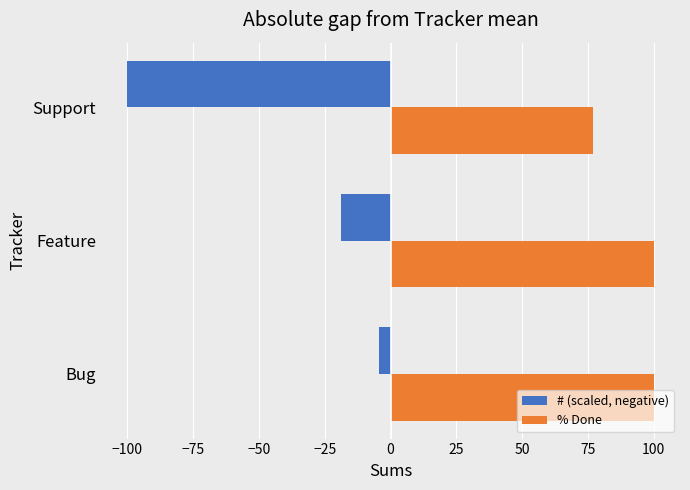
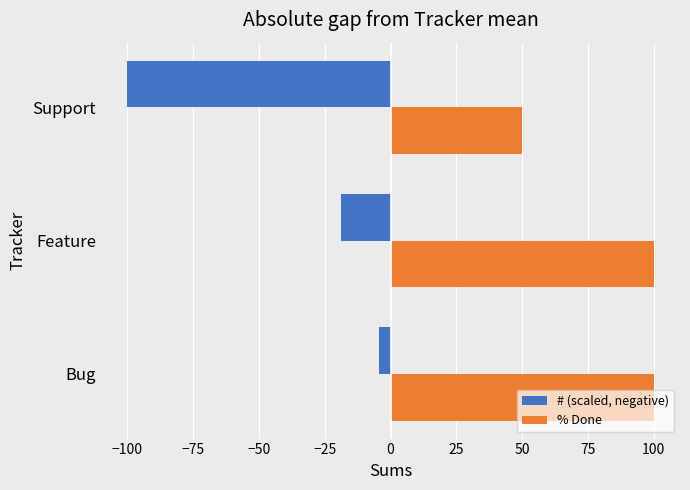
  {
    "# (scaled, negative)": {
      "Support": -100,
      "Feature": -19,
      "Bug": -5
    },
    "% Done": {
-     "Support": 77,
+     "Support": 50,
      "Feature": 100
    }
  }
